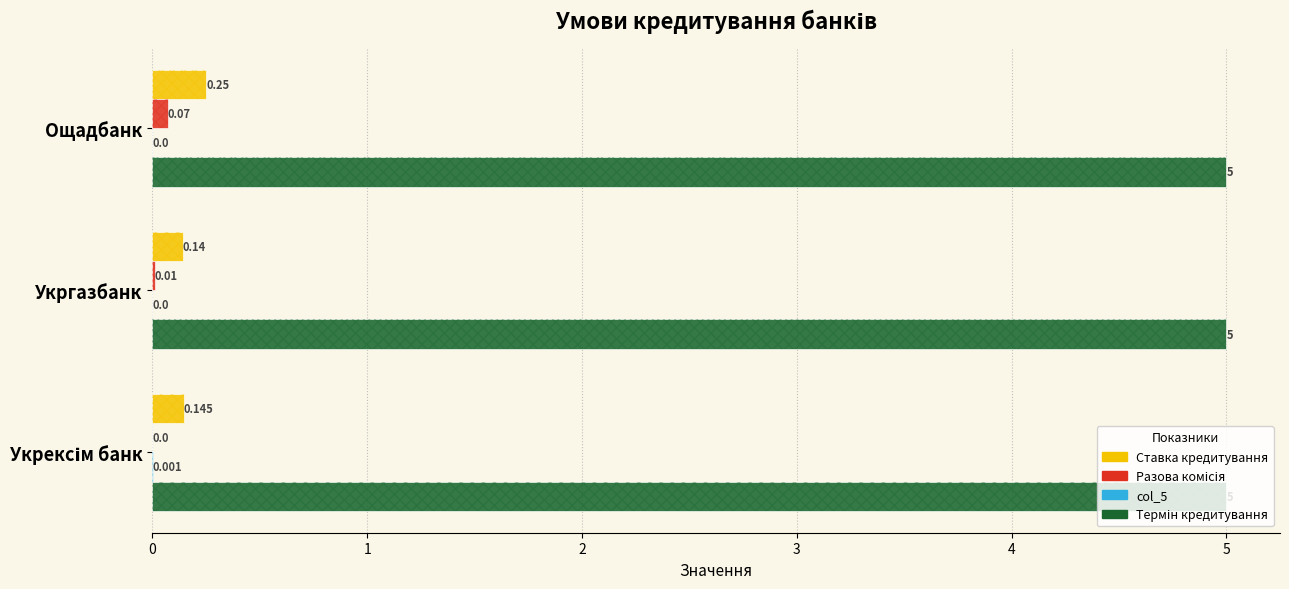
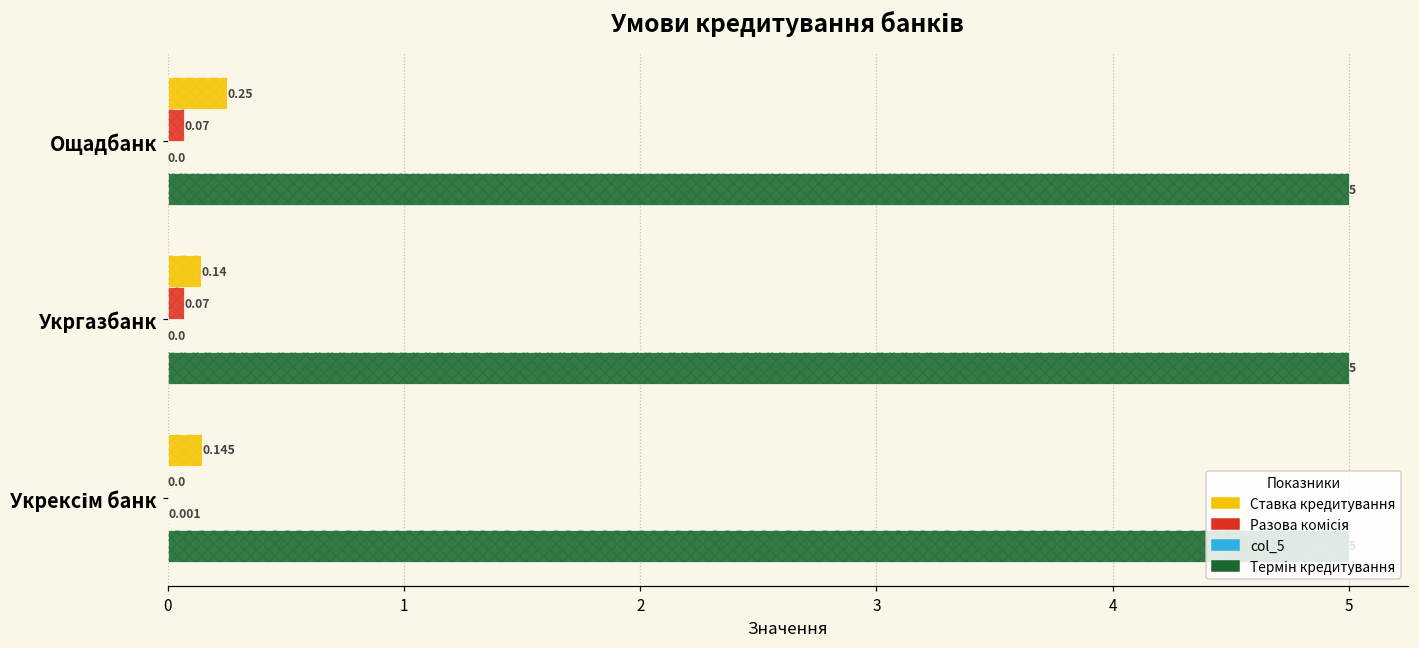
  {
    "Ставка кредитування": {
      "Ощадбанк": 0.25,
      "Укргазбанк": 0.14,
      "Укрексім банк": 0.145
    },
    "Разова комісія": {
      "Ощадбанк": 0.07,
-     "Укргазбанк": 0.01,
+     "Укргазбанк": 0.07,
      "Укрексім банк": 0.0
    },
    "col_5": {
      "Ощадбанк": 0.0,
      "Укргазбанк": 0.0,
      "Укрексім банк": 0.001
    },
    "Термін кредитування": {
      "Ощадбанк": 5,
      "Укргазбанк": 5
    }
  }
